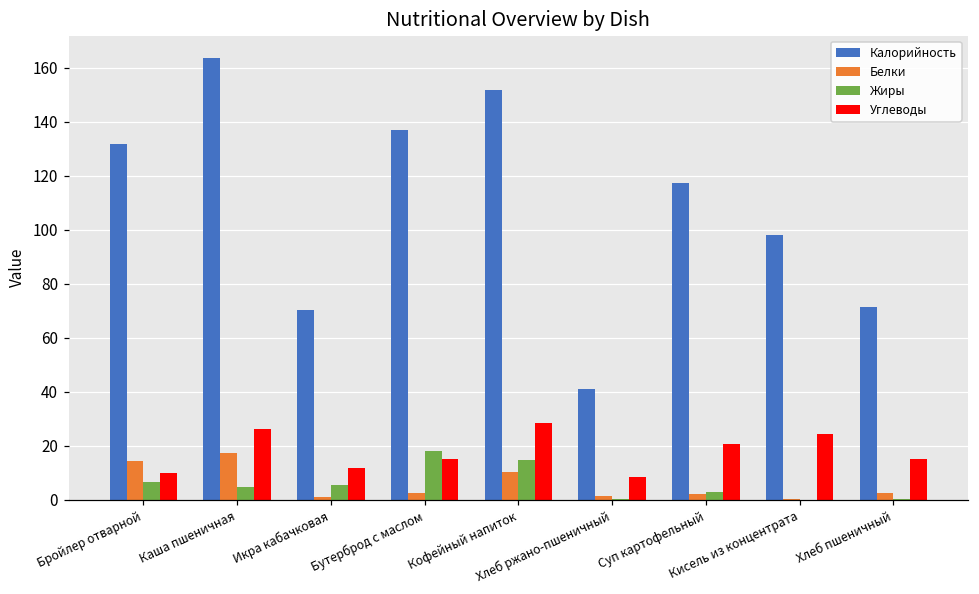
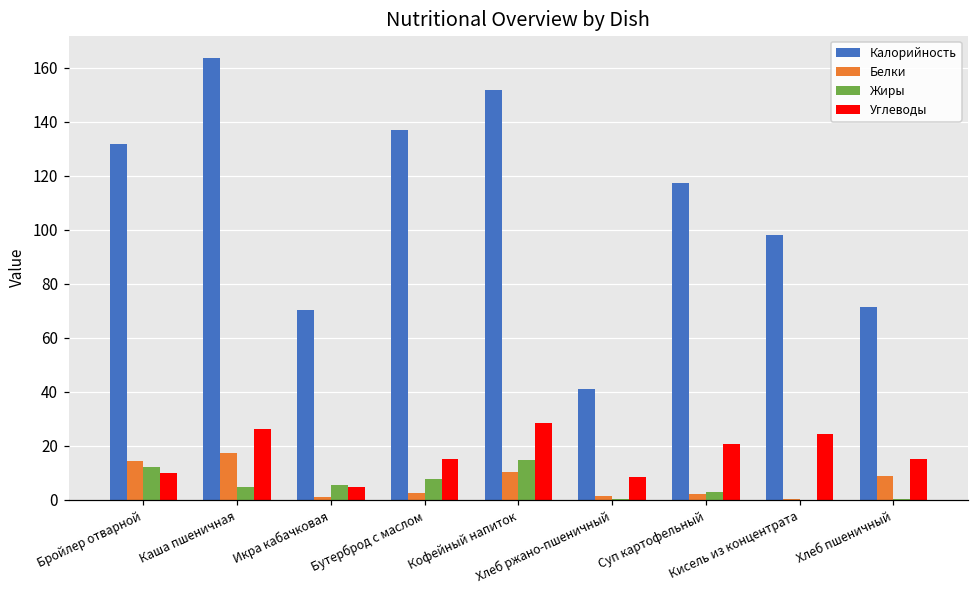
  {
    "Калорийность": {
      "Бройлер отварной": 132,
      "Каша пшеничная": 164,
      "Икра кабачковая": 70,
      "Бутерброд с маслом": 137,
      "Кофейный напиток": 152,
      "Хлеб ржано-пшеничный": 41,
      "Суп картофельный": 117,
      "Кисель из концентрата": 98,
      "Хлеб пшеничный": 71
    },
    "Белки": {
      "Бройлер отварной": 14,
      "Каша пшеничная": 17,
      "Икра кабачковая": 1,
      "Бутерброд с маслом": 2,
      "Кофейный напиток": 10,
      "Хлеб ржано-пшеничный": 1,
      "Суп картофельный": 2,
-     "Хлеб пшеничный": 2
+     "Хлеб пшеничный": 9
    },
    "Жиры": {
-     "Бройлер отварной": 7,
+     "Бройлер отварной": 12,
      "Каша пшеничная": 5,
      "Икра кабачковая": 5,
-     "Бутерброд с маслом": 18,
+     "Бутерброд с маслом": 8,
      "Кофейный напиток": 15,
      "Суп картофельный": 3,
      "Кисель из концентрата": 0
    },
    "Углеводы": {
      "Бройлер отварной": 10,
      "Каша пшеничная": 26,
-     "Икра кабачковая": 12,
+     "Икра кабачковая": 5,
      "Бутерброд с маслом": 15,
      "Кофейный напиток": 28,
      "Хлеб ржано-пшеничный": 8,
      "Суп картофельный": 21,
      "Кисель из концентрата": 24,
      "Хлеб пшеничный": 15
    }
  }
